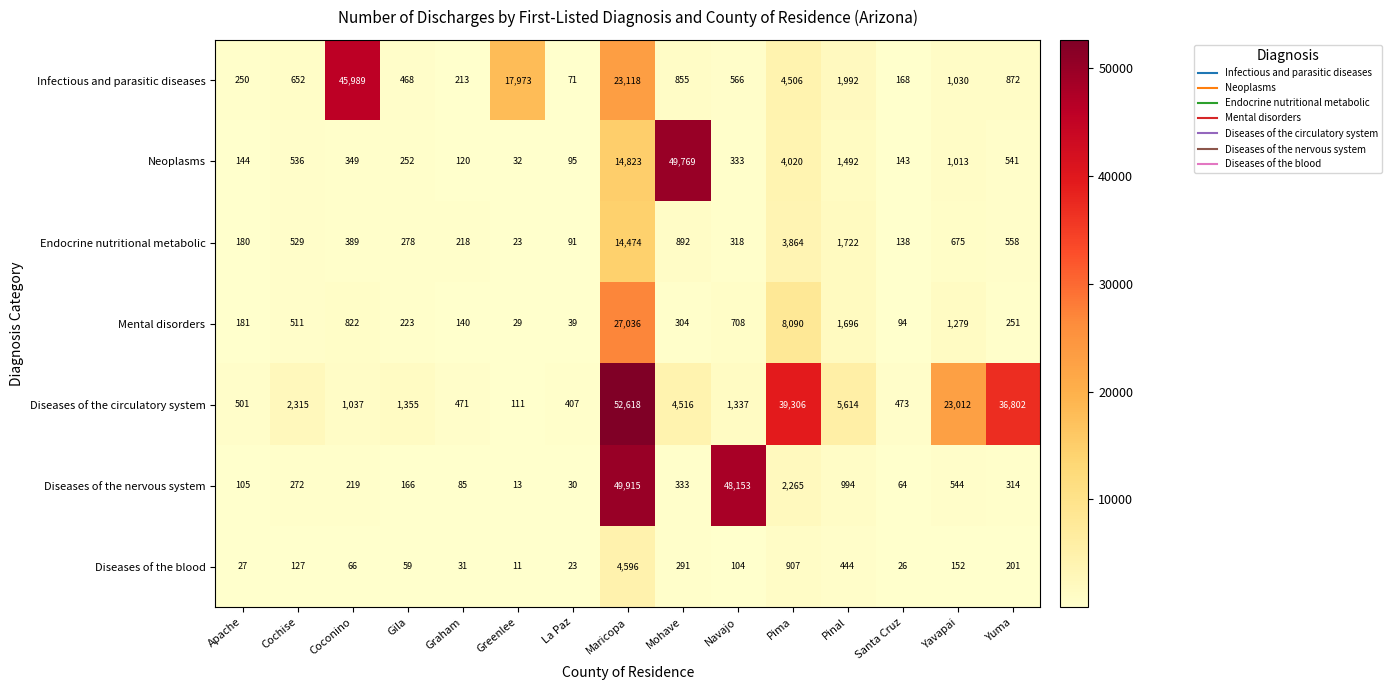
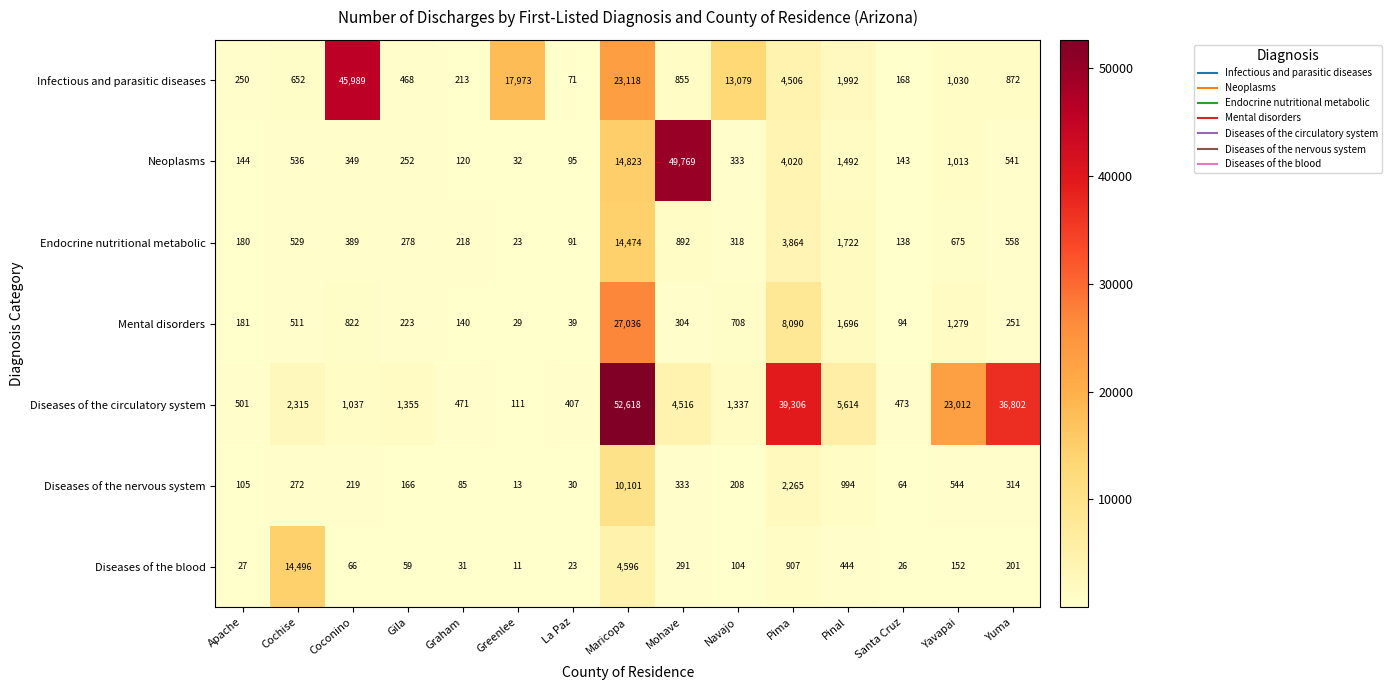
  {
    "Infectious and parasitic diseases": {
      "Apache": "250",
      "Cochise": "652",
      "Coconino": "45,989",
      "Gila": "468",
      "Graham": "213",
      "Greenlee": "17,973",
      "La Paz": "71",
      "Maricopa": "23,118",
      "Mohave": "855",
-     "Navajo": "566",
+     "Navajo": "13,079",
      "Pima": "4,506",
      "Pinal": "1,992",
      "Santa Cruz": "168",
      "Yavapai": "1,030",
      "Yuma": "872"
    },
    "Neoplasms": {
      "Apache": "144",
      "Cochise": "536",
      "Coconino": "349",
      "Gila": "252",
      "Graham": "120",
      "Greenlee": "32",
      "La Paz": "95",
      "Maricopa": "14,823",
      "Mohave": "49,769",
      "Navajo": "333",
      "Pima": "4,020",
      "Pinal": "1,492",
      "Santa Cruz": "143",
      "Yavapai": "1,013",
      "Yuma": "541"
    },
    "Endocrine nutritional metabolic": {
      "Apache": "180",
      "Cochise": "529",
      "Coconino": "389",
      "Gila": "278",
      "Graham": "218",
      "Greenlee": "23",
      "La Paz": "91",
      "Maricopa": "14,474",
      "Mohave": "892",
      "Navajo": "318",
      "Pima": "3,864",
      "Pinal": "1,722",
      "Santa Cruz": "138",
      "Yavapai": "675",
      "Yuma": "558"
    },
    "Mental disorders": {
      "Apache": "181",
      "Cochise": "511",
      "Coconino": "822",
      "Gila": "223",
      "Graham": "140",
      "Greenlee": "29",
      "La Paz": "39",
      "Maricopa": "27,036",
      "Mohave": "304",
      "Navajo": "708",
      "Pima": "8,090",
      "Pinal": "1,696",
      "Santa Cruz": "94",
      "Yavapai": "1,279",
      "Yuma": "251"
    },
    "Diseases of the circulatory system": {
      "Apache": "501",
      "Cochise": "2,315",
      "Coconino": "1,037",
      "Gila": "1,355",
      "Graham": "471",
      "Greenlee": "111",
      "La Paz": "407",
      "Maricopa": "52,618",
      "Mohave": "4,516",
      "Navajo": "1,337",
      "Pima": "39,306",
      "Pinal": "5,614",
      "Santa Cruz": "473",
      "Yavapai": "23,012",
      "Yuma": "36,802"
    },
    "Diseases of the nervous system": {
      "Apache": "105",
      "Cochise": "272",
      "Coconino": "219",
      "Gila": "166",
      "Graham": "85",
      "Greenlee": "13",
      "La Paz": "30",
-     "Maricopa": "49,915",
+     "Maricopa": "10,101",
      "Mohave": "333",
-     "Navajo": "48,153",
+     "Navajo": "208",
      "Pima": "2,265",
      "Pinal": "994",
      "Santa Cruz": "64",
      "Yavapai": "544",
      "Yuma": "314"
    },
    "Diseases of the blood": {
      "Apache": "27",
-     "Cochise": "127",
+     "Cochise": "14,496",
      "Coconino": "66",
      "Gila": "59",
      "Graham": "31",
      "Greenlee": "11",
      "La Paz": "23",
      "Maricopa": "4,596",
      "Mohave": "291",
      "Navajo": "104",
      "Pima": "907",
      "Pinal": "444",
      "Santa Cruz": "26",
      "Yavapai": "152",
      "Yuma": "201"
    }
  }
